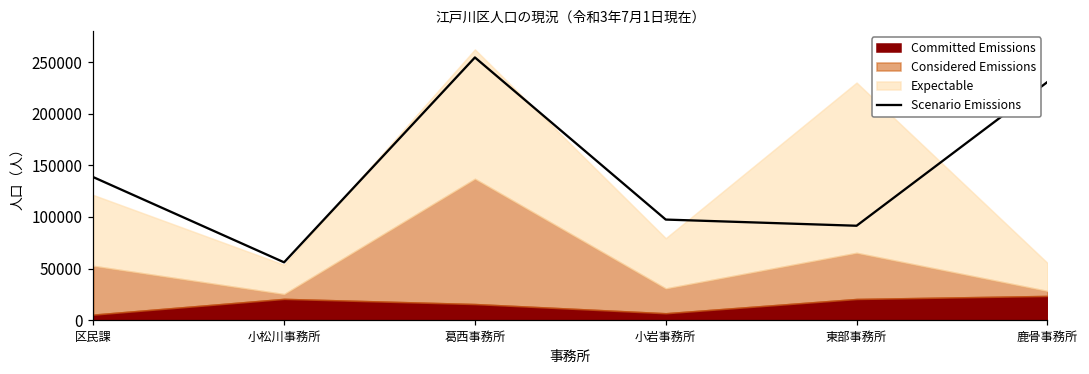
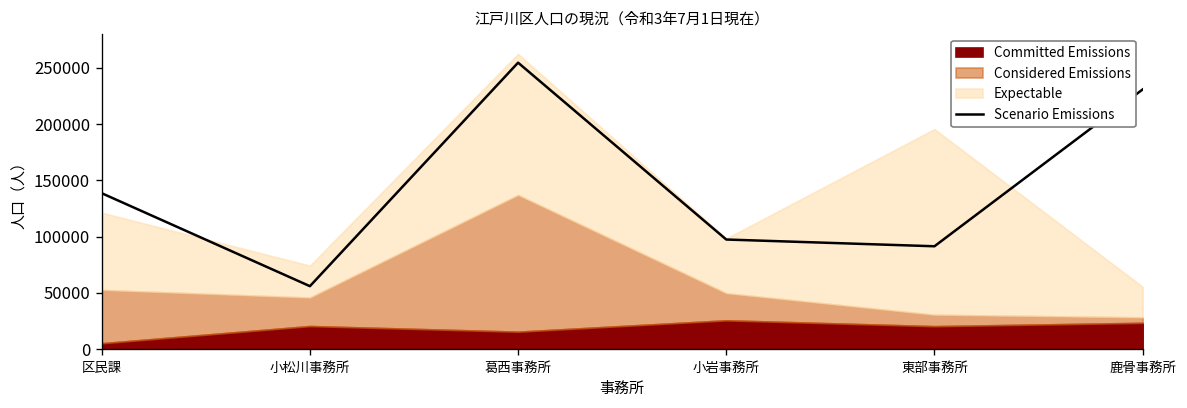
  {
    "Scenario Emissions": {
      "区民課": 140000,
      "葛西事務所": 250000,
      "東部事務所": 90000,
      "鹿骨事務所": 230000
    },
    "Committed Emissions": {
      "区民課": 10000,
      "小松川事務所": 20000,
      "葛西事務所": 20000,
-     "小岩事務所": 10000,
+     "小岩事務所": 30000,
      "東部事務所": 20000,
      "鹿骨事務所": 20000
    },
    "Considered Emissions": {
      "区民課": 50000,
-     "小松川事務所": 0,
+     "小松川事務所": 30000,
      "葛西事務所": 120000,
      "小岩事務所": 20000,
-     "東部事務所": 40000,
+     "東部事務所": 10000,
      "鹿骨事務所": 0
    },
    "Expectable": {
      "区民課": 70000,
      "葛西事務所": 130000,
      "東部事務所": 160000,
      "鹿骨事務所": 30000
    }
  }
